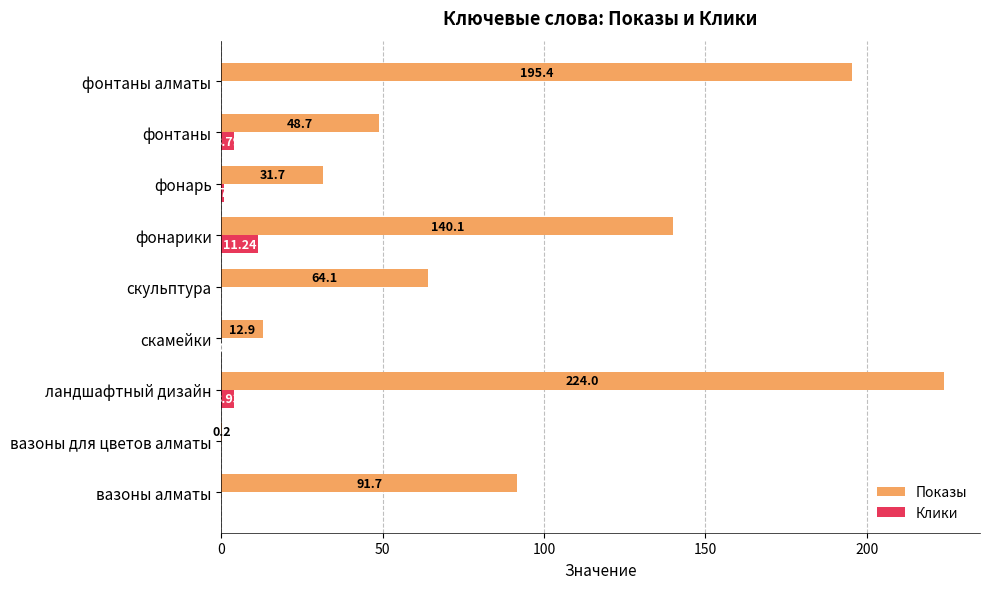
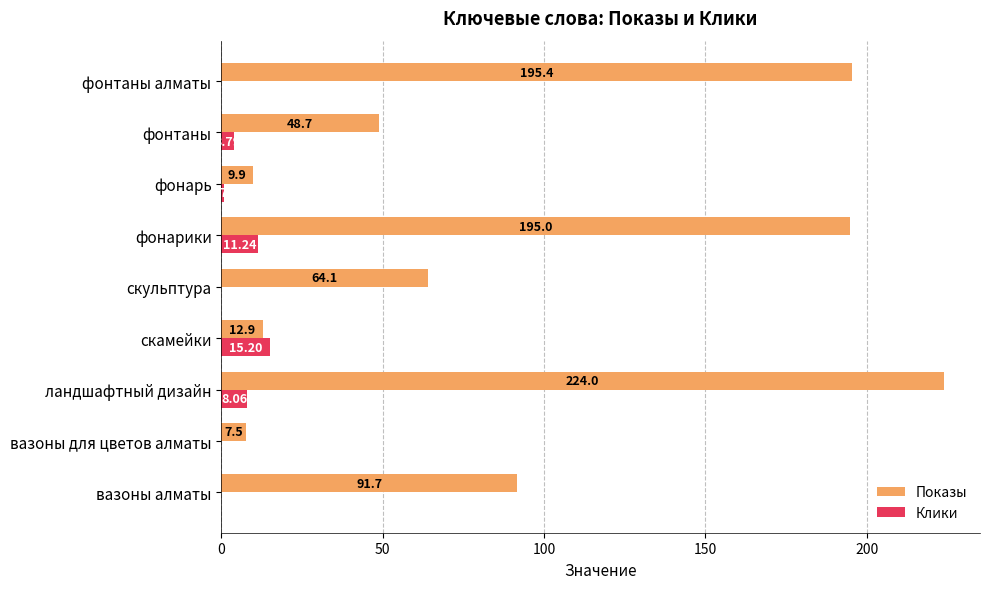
  {
    "Показы": {
      "фонтаны алматы": 195.4,
      "фонтаны": 48.7,
-     "фонарь": 31.7,
-     "фонарики": 140.1,
+     "фонарь": 9.9,
+     "фонарики": 195.0,
      "скульптура": 64.1,
      "скамейки": 12.9,
      "ландшафтный дизайн": 224.0,
-     "вазоны для цветов алматы": 0.2,
+     "вазоны для цветов алматы": 7.5,
      "вазоны алматы": 91.7
    },
    "Клики": {
      "фонтаны алматы": 0,
      "фонтаны": 4,
      "скульптура": 0,
-     "скамейки": 0,
-     "ландшафтный дизайн": 4,
+     "скамейки": 15,
+     "ландшафтный дизайн": 8,
      "вазоны для цветов алматы": 0,
      "вазоны алматы": 0
    }
  }
